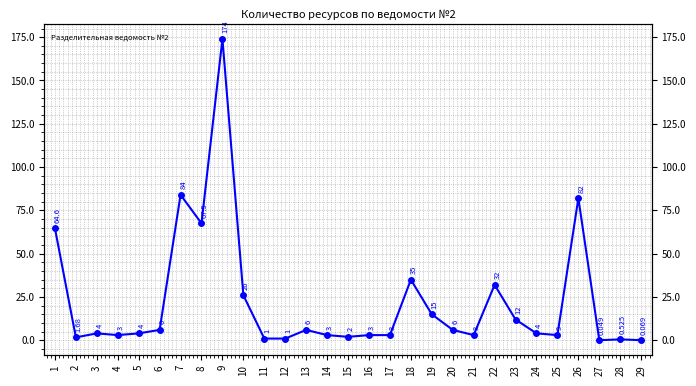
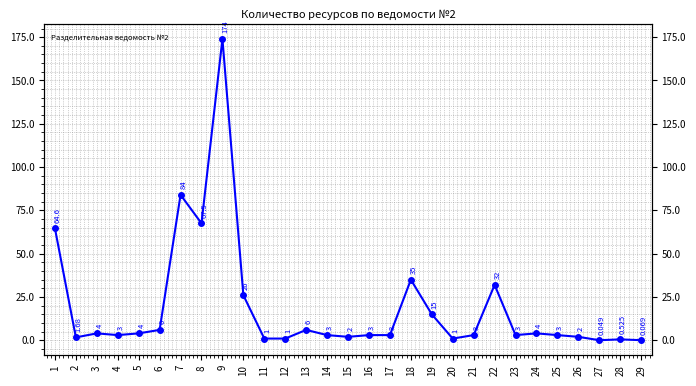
  {
    "1": 64.6,
    "2": 1.68,
    "3": 4,
    "4": 3,
    "5": 4,
    "6": 6,
    "7": 84,
    "8": 67.5,
    "9": 174,
    "10": 26,
    "11": 1,
    "12": 1,
    "13": 6,
    "14": 3,
    "15": 2,
    "16": 3,
    "17": 3,
    "18": 35,
    "19": 15,
-   "20": 6,
+   "20": 1,
    "21": 3,
    "22": 32,
-   "23": 12,
+   "23": 3,
    "24": 4,
    "25": 3,
-   "26": 82,
+   "26": 2,
    "27": 0.049,
    "28": 0.525,
    "29": 0.069
  }
